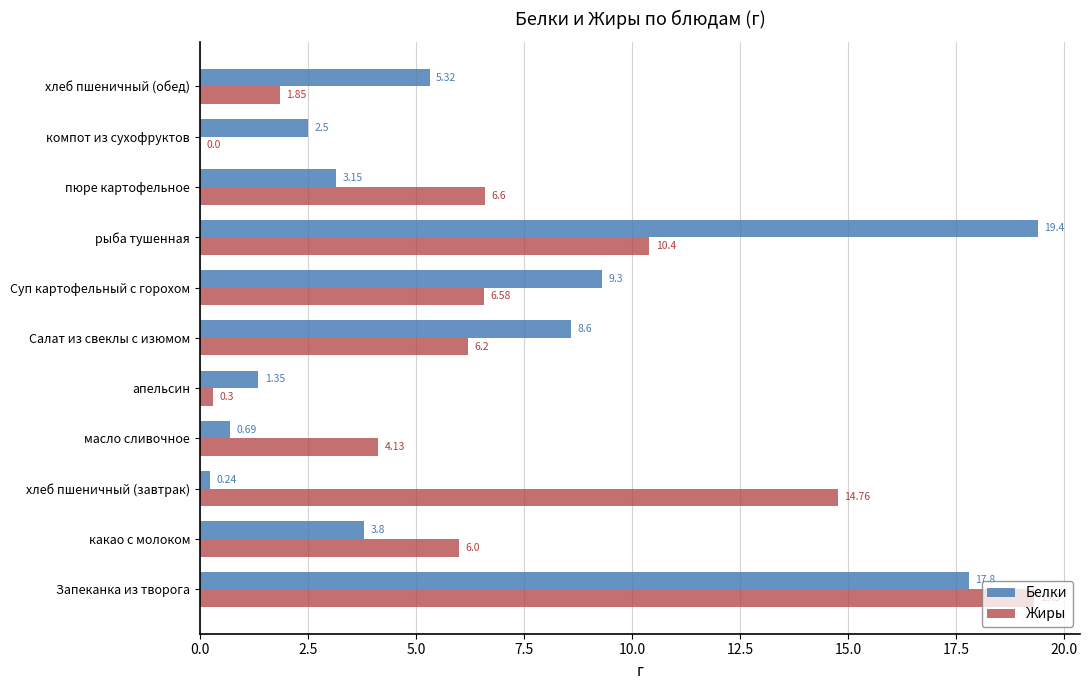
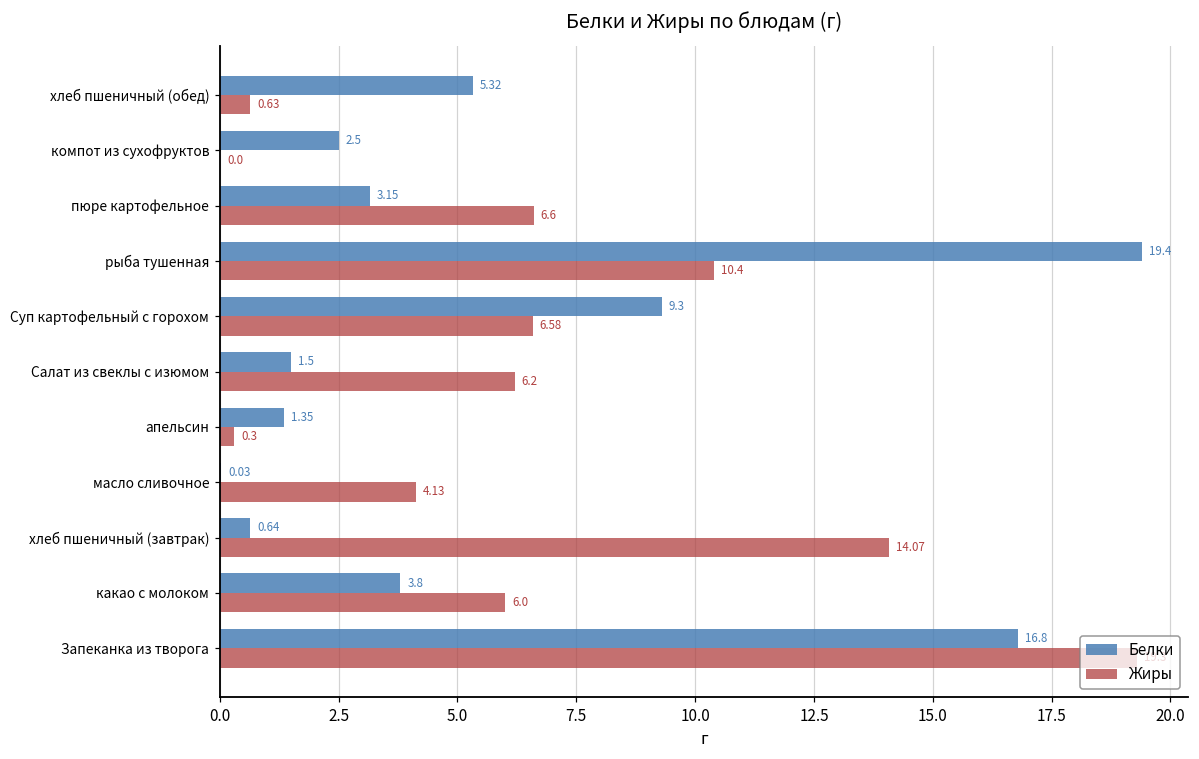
  {
    "Белки": {
      "хлеб пшеничный (обед)": 5.32,
      "компот из сухофруктов": 2.5,
      "пюре картофельное": 3.15,
      "рыба тушенная": 19.4,
      "Суп картофельный с горохом": 9.3,
-     "Салат из свеклы с изюмом": 8.6,
+     "Салат из свеклы с изюмом": 1.5,
      "апельсин": 1.35,
-     "масло сливочное": 0.69,
-     "хлеб пшеничный (завтрак)": 0.24,
+     "масло сливочное": 0.03,
+     "хлеб пшеничный (завтрак)": 0.64,
      "какао с молоком": 3.8,
-     "Запеканка из творога": 17.8
+     "Запеканка из творога": 16.8
    },
    "Жиры": {
-     "хлеб пшеничный (обед)": 1.85,
+     "хлеб пшеничный (обед)": 0.63,
      "компот из сухофруктов": 0.0,
      "пюре картофельное": 6.6,
      "рыба тушенная": 10.4,
      "Суп картофельный с горохом": 6.58,
      "Салат из свеклы с изюмом": 6.2,
      "апельсин": 0.3,
      "масло сливочное": 4.13,
-     "хлеб пшеничный (завтрак)": 14.76,
+     "хлеб пшеничный (завтрак)": 14.07,
      "какао с молоком": 6.0
    }
  }
